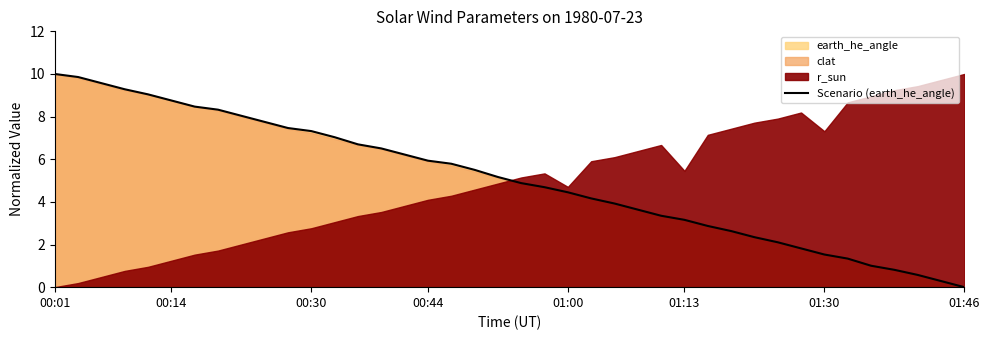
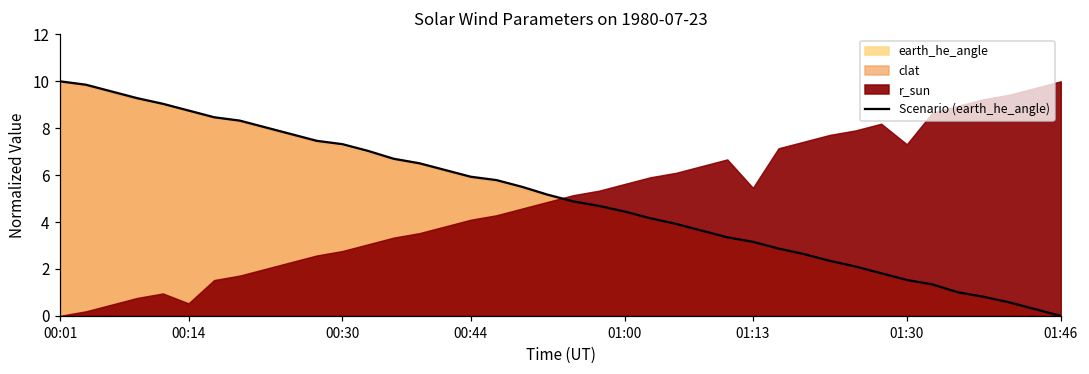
  {
    "r_sun": {
      "00:01": 0.0,
-     "00:14": 1.2,
+     "00:14": 0.5,
      "00:30": 2.8,
      "00:44": 4.1,
-     "01:00": 4.7,
+     "01:00": 5.6,
      "01:13": 5.5,
      "01:30": 7.3,
      "01:46": 10.0
    }
  }
